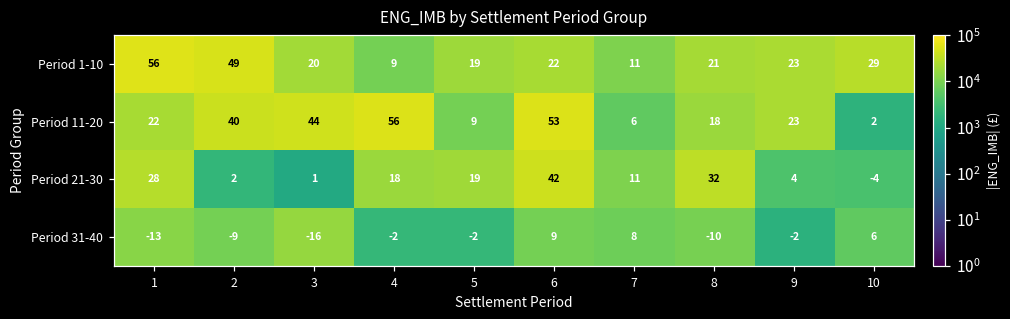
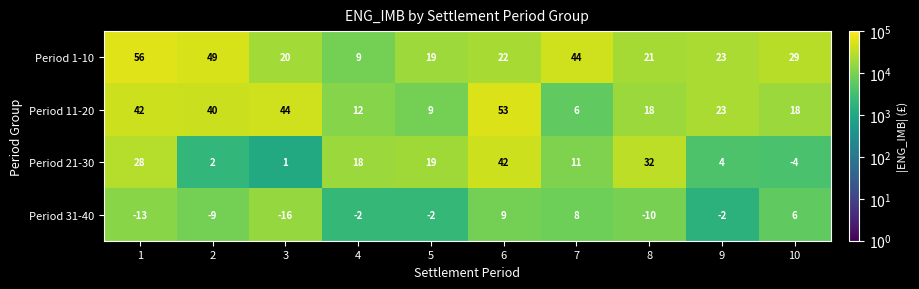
  {
    "Period 1-10": {
      "1": 56,
      "2": 49,
      "3": 20,
      "4": 9,
      "5": 19,
      "6": 22,
-     "7": 11,
+     "7": 44,
      "8": 21,
      "9": 23,
      "10": 29
    },
    "Period 11-20": {
-     "1": 22,
+     "1": 42,
      "2": 40,
      "3": 44,
-     "4": 56,
+     "4": 12,
      "5": 9,
      "6": 53,
      "7": 6,
      "8": 18,
      "9": 23,
-     "10": 2
+     "10": 18
    },
    "Period 21-30": {
      "1": 28,
      "2": 2,
      "3": 1,
      "4": 18,
      "5": 19,
      "6": 42,
      "7": 11,
      "8": 32,
      "9": 4,
      "10": -4
    },
    "Period 31-40": {
      "1": -13,
      "2": -9,
      "3": -16,
      "4": -2,
      "5": -2,
      "6": 9,
      "7": 8,
      "8": -10,
      "9": -2,
      "10": 6
    }
  }
